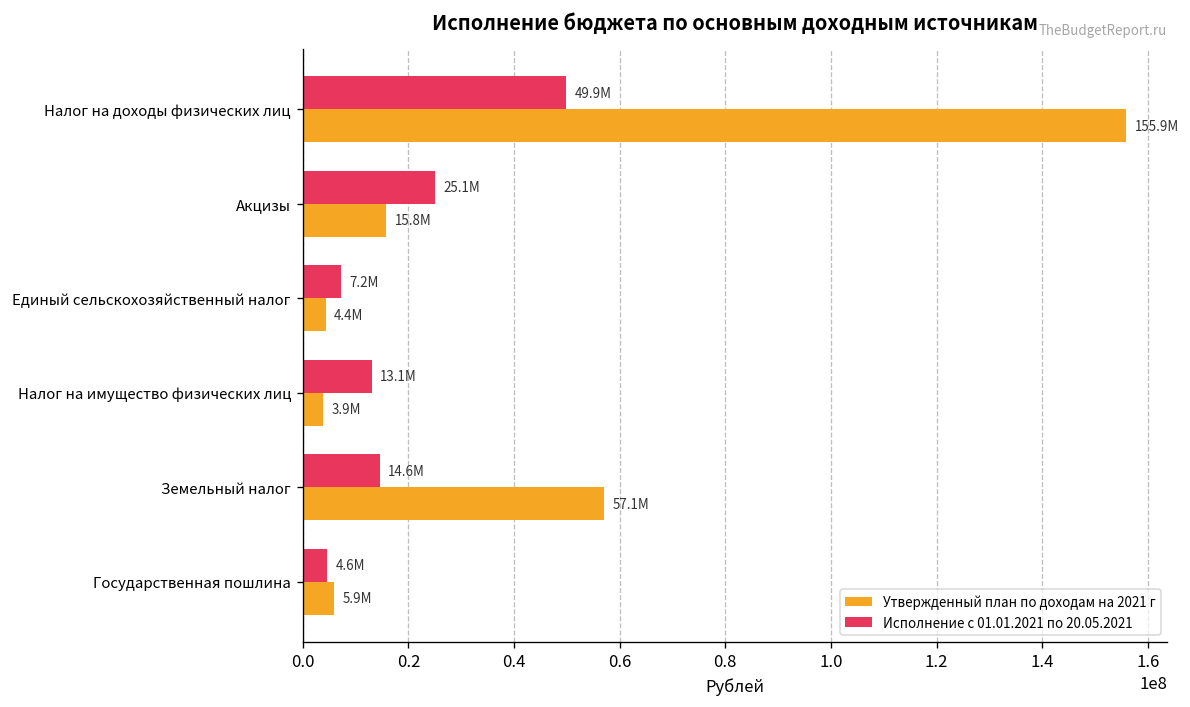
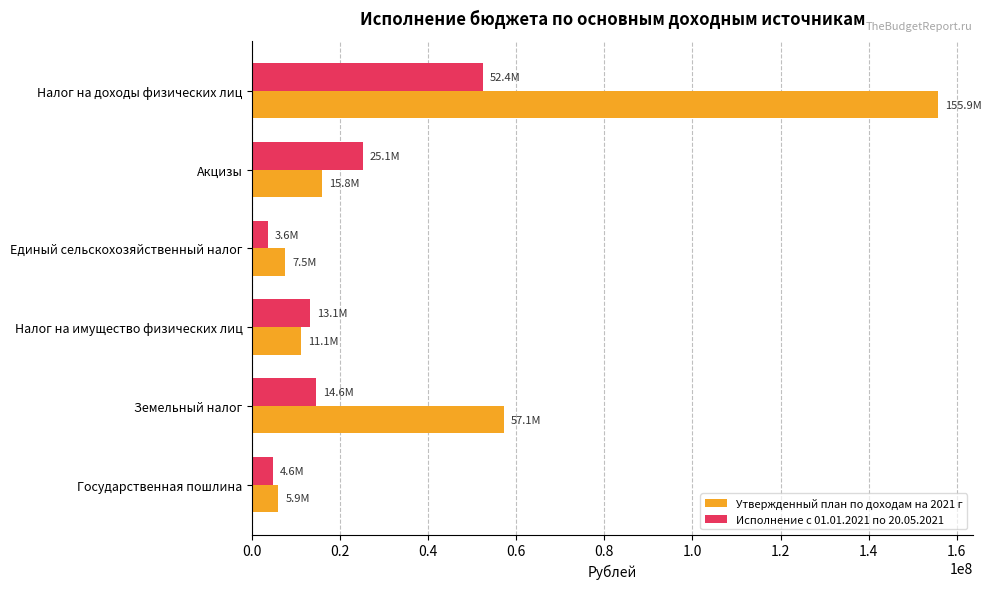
  {
    "Утвержденный план по доходам на 2021 г": {
      "Налог на доходы физических лиц": "155.9M",
      "Акцизы": "15.8M",
-     "Единый сельскохозяйственный налог": "4.4M",
-     "Налог на имущество физических лиц": "3.9M",
+     "Единый сельскохозяйственный налог": "7.5M",
+     "Налог на имущество физических лиц": "11.1M",
      "Земельный налог": "57.1M",
      "Государственная пошлина": "5.9M"
    },
    "Исполнение с 01.01.2021 по 20.05.2021": {
-     "Налог на доходы физических лиц": "49.9M",
+     "Налог на доходы физических лиц": "52.4M",
      "Акцизы": "25.1M",
-     "Единый сельскохозяйственный налог": "7.2M",
+     "Единый сельскохозяйственный налог": "3.6M",
      "Налог на имущество физических лиц": "13.1M",
      "Земельный налог": "14.6M",
      "Государственная пошлина": "4.6M"
    }
  }
